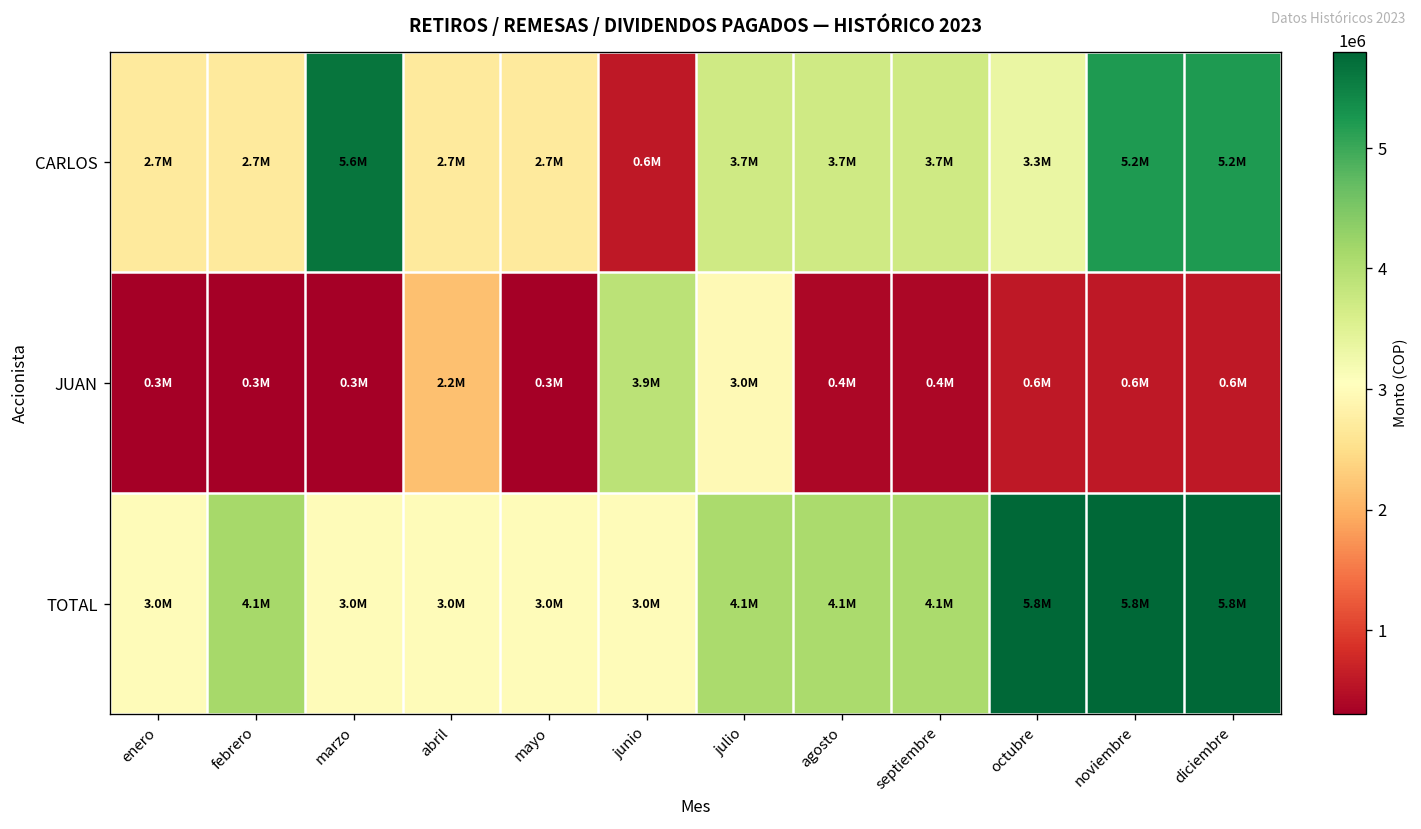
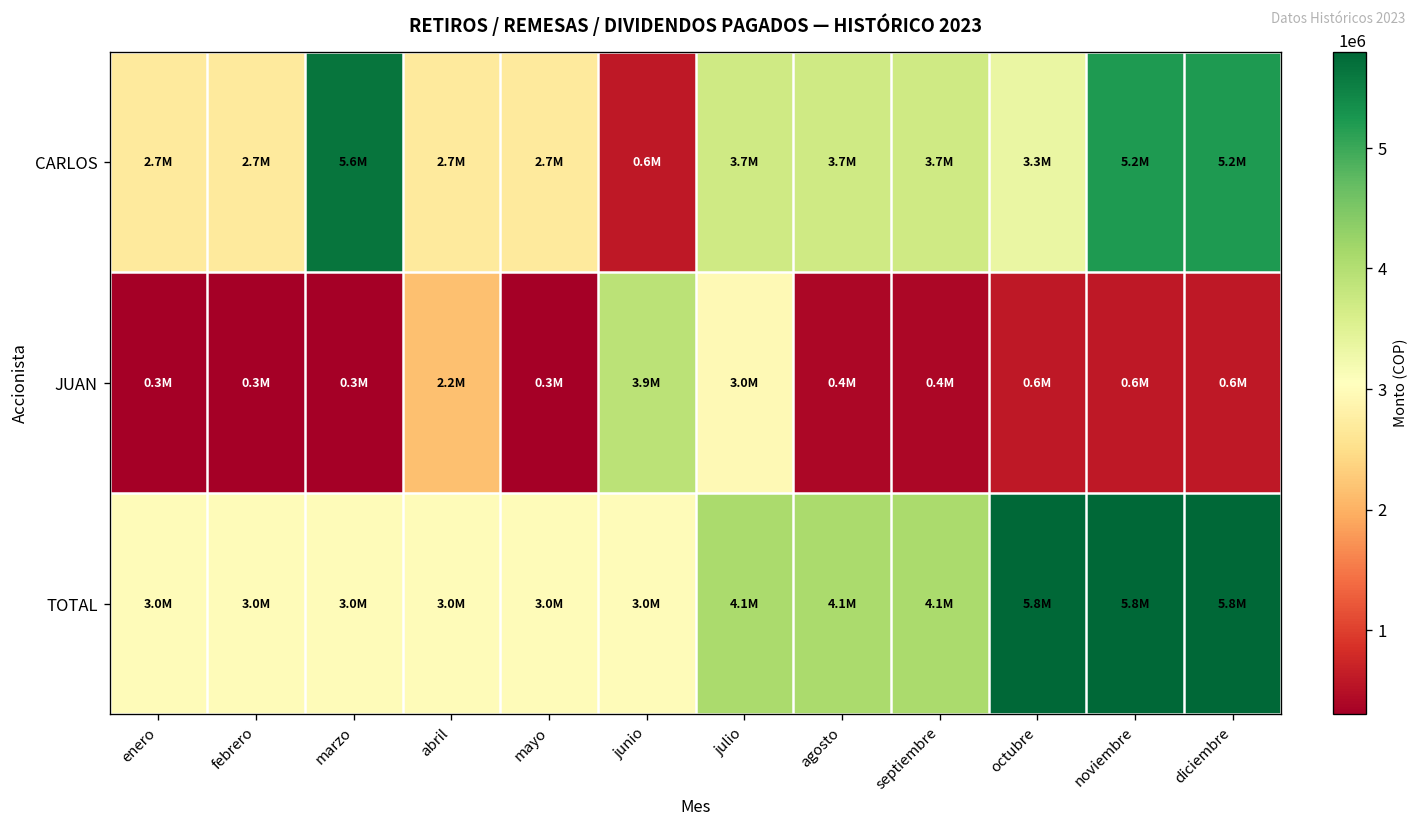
  {
    "CARLOS": {
      "enero": "2.7M",
      "febrero": "2.7M",
      "marzo": "5.6M",
      "abril": "2.7M",
      "mayo": "2.7M",
      "junio": "0.6M",
      "julio": "3.7M",
      "agosto": "3.7M",
      "septiembre": "3.7M",
      "octubre": "3.3M",
      "noviembre": "5.2M",
      "diciembre": "5.2M"
    },
    "JUAN": {
      "enero": "0.3M",
      "febrero": "0.3M",
      "marzo": "0.3M",
      "abril": "2.2M",
      "mayo": "0.3M",
      "junio": "3.9M",
      "julio": "3.0M",
      "agosto": "0.4M",
      "septiembre": "0.4M",
      "octubre": "0.6M",
      "noviembre": "0.6M",
      "diciembre": "0.6M"
    },
    "TOTAL": {
      "enero": "3.0M",
-     "febrero": "4.1M",
+     "febrero": "3.0M",
      "marzo": "3.0M",
      "abril": "3.0M",
      "mayo": "3.0M",
      "junio": "3.0M",
      "julio": "4.1M",
      "agosto": "4.1M",
      "septiembre": "4.1M",
      "octubre": "5.8M",
      "noviembre": "5.8M",
      "diciembre": "5.8M"
    }
  }
